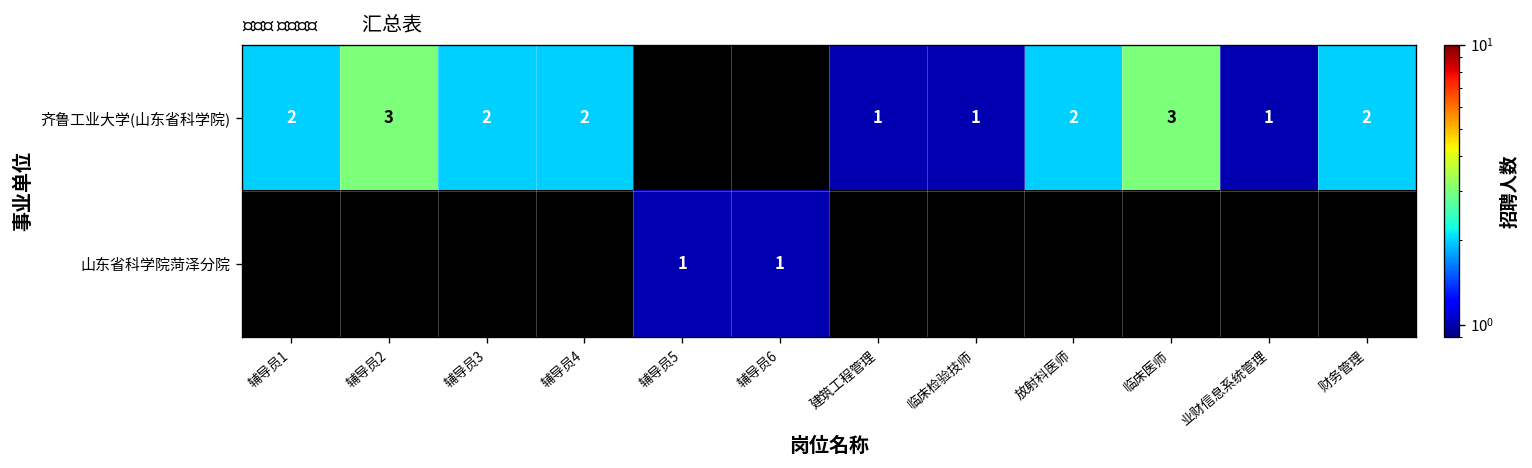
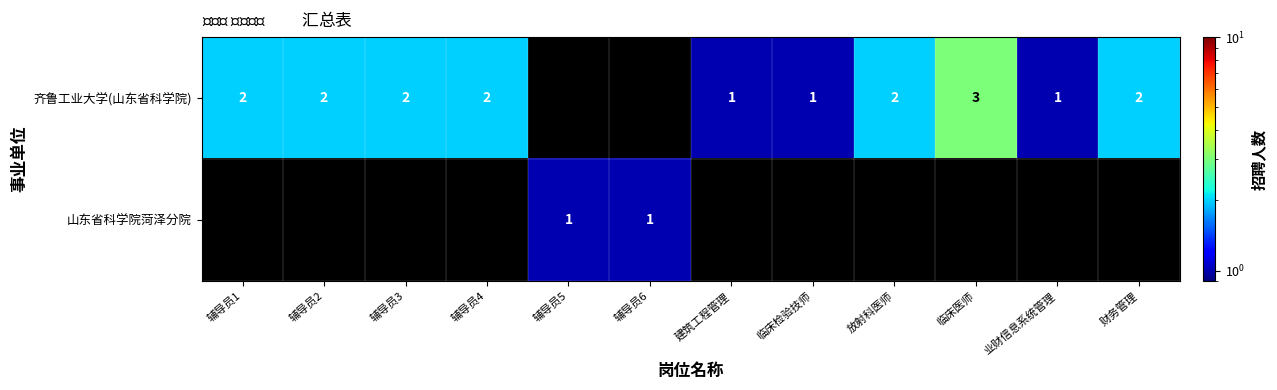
  {
    "齐鲁工业大学(山东省科学院)": {
      "辅导员1": 2,
-     "辅导员2": 3,
+     "辅导员2": 2,
      "辅导员3": 2,
      "辅导员4": 2,
      "建筑工程管理": 1,
      "临床检验技师": 1,
      "放射科医师": 2,
      "临床医师": 3,
      "业财信息系统管理": 1,
      "财务管理": 2
    },
    "山东省科学院菏泽分院": {
      "辅导员5": 1,
      "辅导员6": 1
    }
  }
